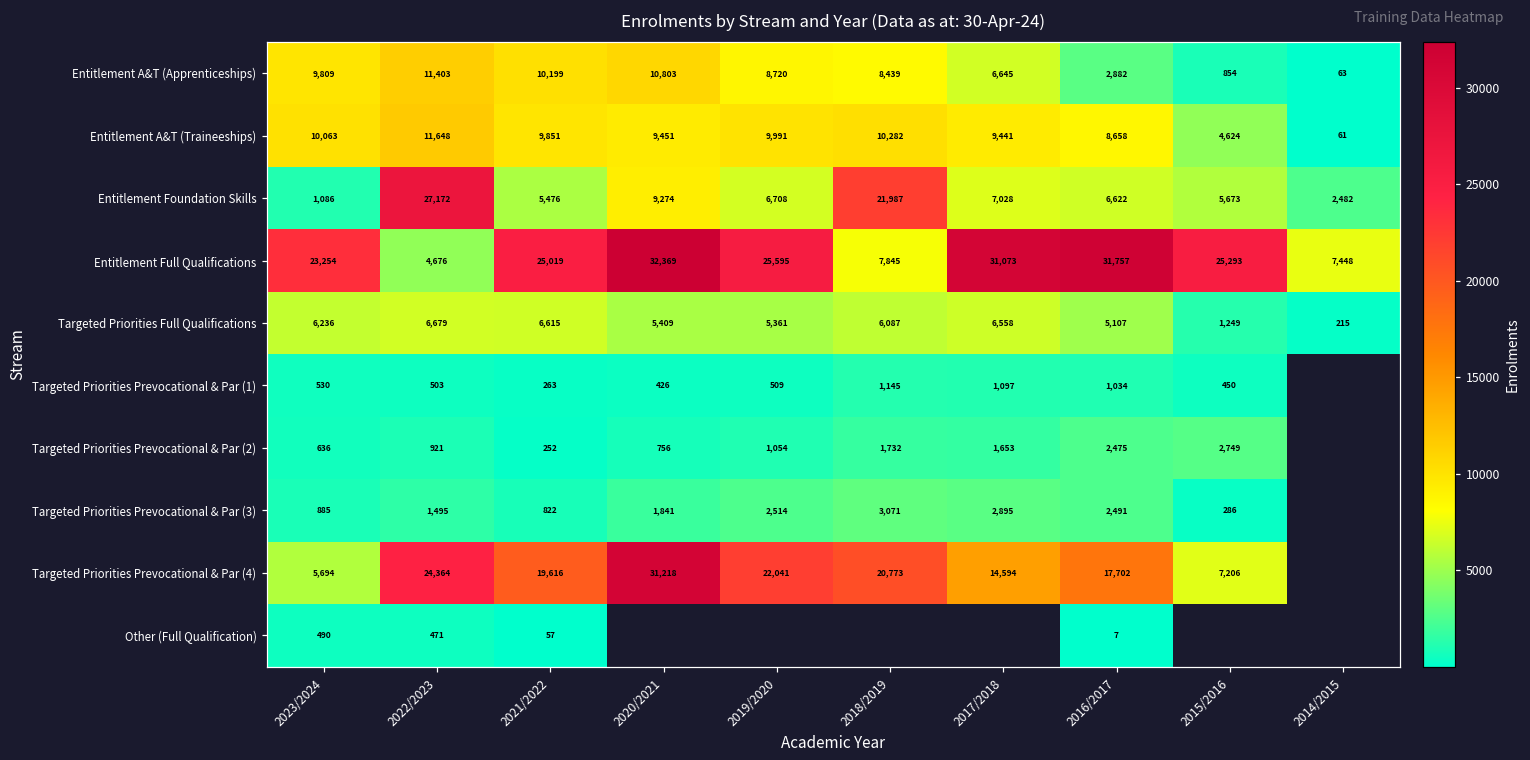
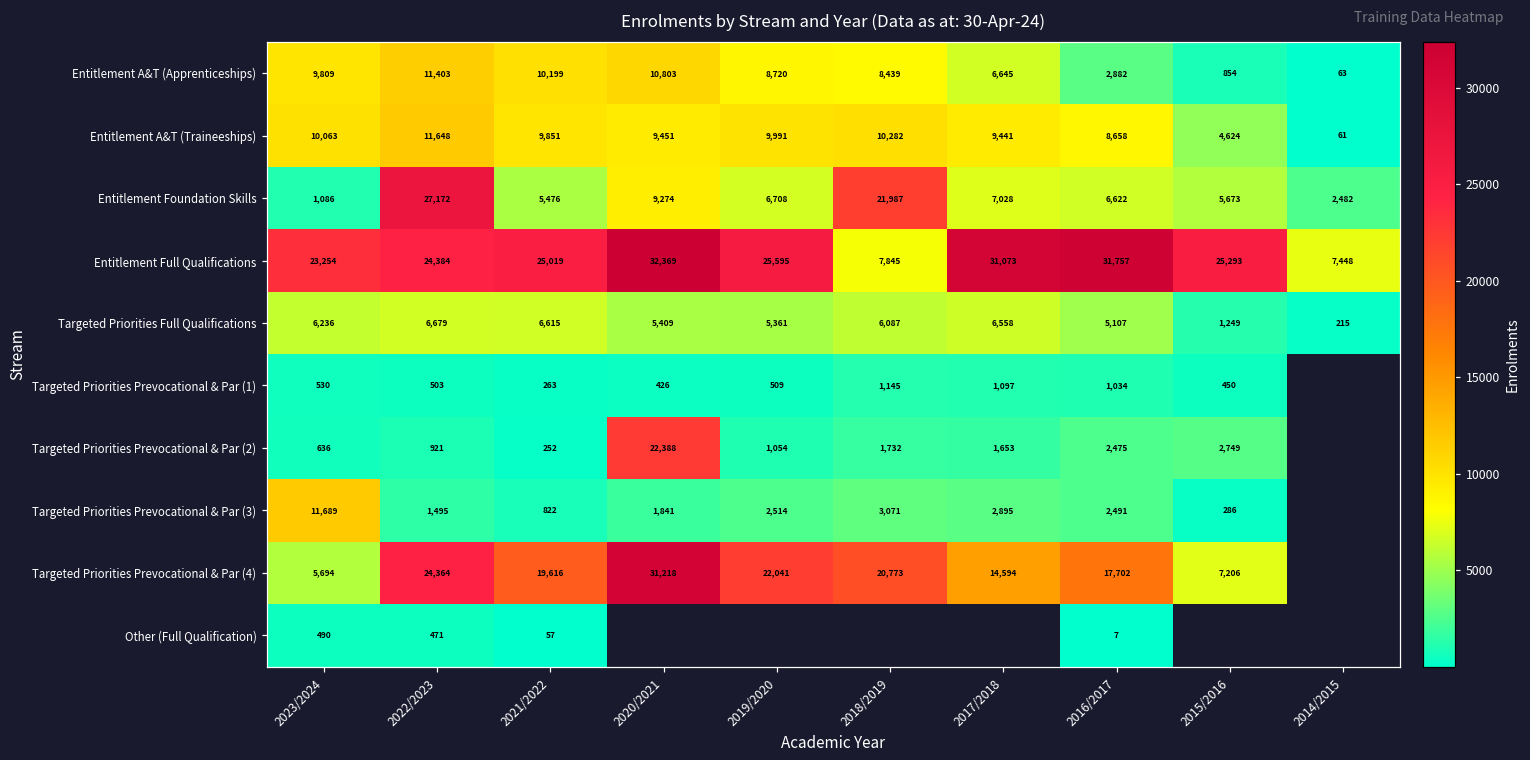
  {
    "Entitlement A&T (Apprenticeships)": {
      "2023/2024": "9,809",
      "2022/2023": "11,403",
      "2021/2022": "10,199",
      "2020/2021": "10,803",
      "2019/2020": "8,720",
      "2018/2019": "8,439",
      "2017/2018": "6,645",
      "2016/2017": "2,882",
      "2015/2016": "854",
      "2014/2015": "63"
    },
    "Entitlement A&T (Traineeships)": {
      "2023/2024": "10,063",
      "2022/2023": "11,648",
      "2021/2022": "9,851",
      "2020/2021": "9,451",
      "2019/2020": "9,991",
      "2018/2019": "10,282",
      "2017/2018": "9,441",
      "2016/2017": "8,658",
      "2015/2016": "4,624",
      "2014/2015": "61"
    },
    "Entitlement Foundation Skills": {
      "2023/2024": "1,086",
      "2022/2023": "27,172",
      "2021/2022": "5,476",
      "2020/2021": "9,274",
      "2019/2020": "6,708",
      "2018/2019": "21,987",
      "2017/2018": "7,028",
      "2016/2017": "6,622",
      "2015/2016": "5,673",
      "2014/2015": "2,482"
    },
    "Entitlement Full Qualifications": {
      "2023/2024": "23,254",
-     "2022/2023": "4,676",
+     "2022/2023": "24,384",
      "2021/2022": "25,019",
      "2020/2021": "32,369",
      "2019/2020": "25,595",
      "2018/2019": "7,845",
      "2017/2018": "31,073",
      "2016/2017": "31,757",
      "2015/2016": "25,293",
      "2014/2015": "7,448"
    },
    "Targeted Priorities Full Qualifications": {
      "2023/2024": "6,236",
      "2022/2023": "6,679",
      "2021/2022": "6,615",
      "2020/2021": "5,409",
      "2019/2020": "5,361",
      "2018/2019": "6,087",
      "2017/2018": "6,558",
      "2016/2017": "5,107",
      "2015/2016": "1,249",
      "2014/2015": "215"
    },
    "Targeted Priorities Prevocational & Par (1)": {
      "2023/2024": "530",
      "2022/2023": "503",
      "2021/2022": "263",
      "2020/2021": "426",
      "2019/2020": "509",
      "2018/2019": "1,145",
      "2017/2018": "1,097",
      "2016/2017": "1,034",
      "2015/2016": "450"
    },
    "Targeted Priorities Prevocational & Par (2)": {
      "2023/2024": "636",
      "2022/2023": "921",
      "2021/2022": "252",
-     "2020/2021": "756",
+     "2020/2021": "22,388",
      "2019/2020": "1,054",
      "2018/2019": "1,732",
      "2017/2018": "1,653",
      "2016/2017": "2,475",
      "2015/2016": "2,749"
    },
    "Targeted Priorities Prevocational & Par (3)": {
-     "2023/2024": "885",
+     "2023/2024": "11,689",
      "2022/2023": "1,495",
      "2021/2022": "822",
      "2020/2021": "1,841",
      "2019/2020": "2,514",
      "2018/2019": "3,071",
      "2017/2018": "2,895",
      "2016/2017": "2,491",
      "2015/2016": "286"
    },
    "Targeted Priorities Prevocational & Par (4)": {
      "2023/2024": "5,694",
      "2022/2023": "24,364",
      "2021/2022": "19,616",
      "2020/2021": "31,218",
      "2019/2020": "22,041",
      "2018/2019": "20,773",
      "2017/2018": "14,594",
      "2016/2017": "17,702",
      "2015/2016": "7,206"
    },
    "Other (Full Qualification)": {
      "2023/2024": "490",
      "2022/2023": "471",
      "2021/2022": "57",
      "2016/2017": "7"
    }
  }
